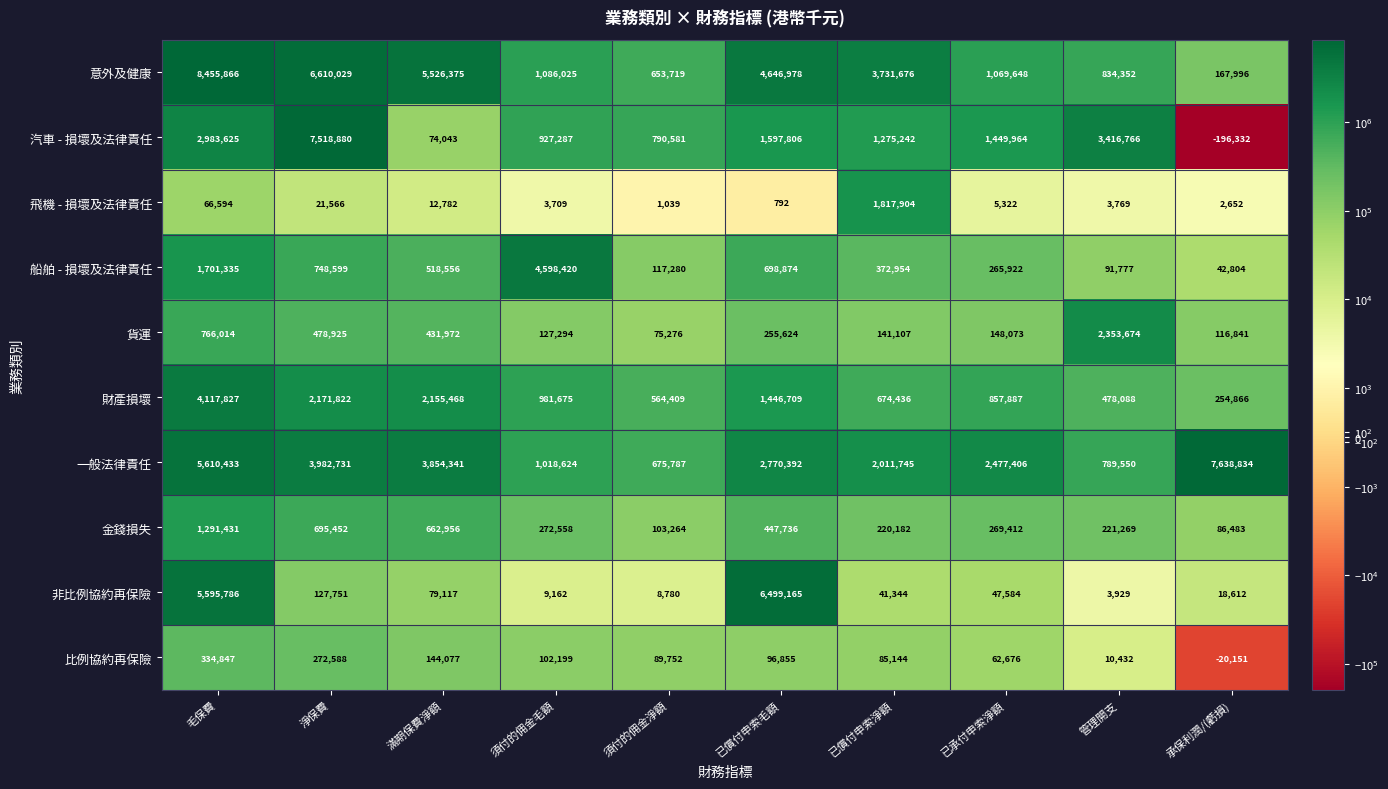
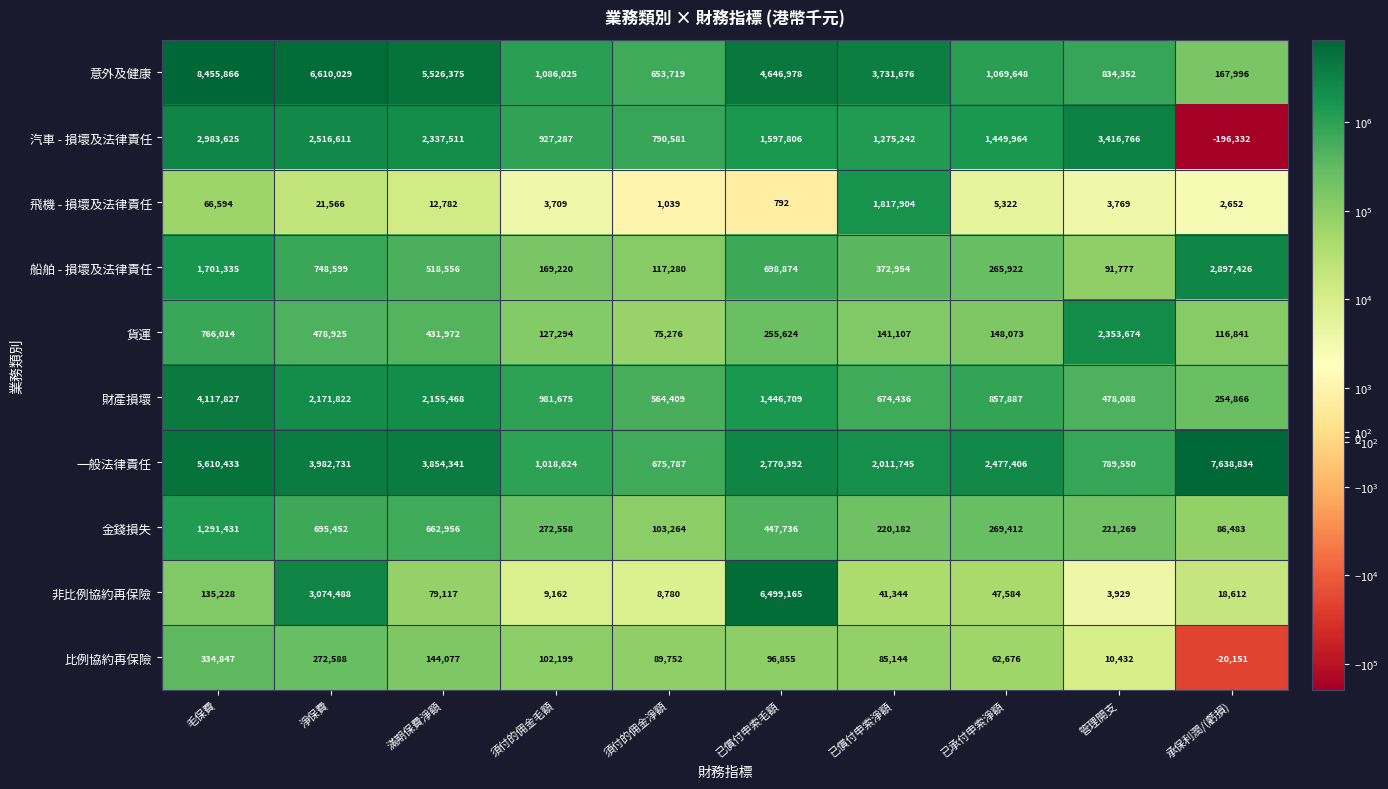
  {
    "意外及健康": {
      "毛保費": "8,455,866",
      "淨保費": "6,610,029",
      "滿期保費淨額": "5,526,375",
      "須付的佣金毛額": "1,086,025",
      "須付的佣金淨額": "653,719",
      "已償付申索毛額": "4,646,978",
      "已償付申索淨額": "3,731,676",
      "已承付申索淨額": "1,069,648",
      "管理開支": "834,352",
      "承保利潤/(虧損)": "167,996"
    },
    "汽車 - 損壞及法律責任": {
      "毛保費": "2,983,625",
-     "淨保費": "7,518,880",
-     "滿期保費淨額": "74,043",
+     "淨保費": "2,516,611",
+     "滿期保費淨額": "2,337,511",
      "須付的佣金毛額": "927,287",
      "須付的佣金淨額": "790,581",
      "已償付申索毛額": "1,597,806",
      "已償付申索淨額": "1,275,242",
      "已承付申索淨額": "1,449,964",
      "管理開支": "3,416,766",
      "承保利潤/(虧損)": "-196,332"
    },
    "飛機 - 損壞及法律責任": {
      "毛保費": "66,594",
      "淨保費": "21,566",
      "滿期保費淨額": "12,782",
      "須付的佣金毛額": "3,709",
      "須付的佣金淨額": "1,039",
      "已償付申索毛額": "792",
      "已償付申索淨額": "1,817,904",
      "已承付申索淨額": "5,322",
      "管理開支": "3,769",
      "承保利潤/(虧損)": "2,652"
    },
    "船舶 - 損壞及法律責任": {
      "毛保費": "1,701,335",
      "淨保費": "748,599",
      "滿期保費淨額": "518,556",
-     "須付的佣金毛額": "4,598,420",
+     "須付的佣金毛額": "169,220",
      "須付的佣金淨額": "117,280",
      "已償付申索毛額": "698,874",
      "已償付申索淨額": "372,954",
      "已承付申索淨額": "265,922",
      "管理開支": "91,777",
-     "承保利潤/(虧損)": "42,804"
+     "承保利潤/(虧損)": "2,897,426"
    },
    "貨運": {
      "毛保費": "766,014",
      "淨保費": "478,925",
      "滿期保費淨額": "431,972",
      "須付的佣金毛額": "127,294",
      "須付的佣金淨額": "75,276",
      "已償付申索毛額": "255,624",
      "已償付申索淨額": "141,107",
      "已承付申索淨額": "148,073",
      "管理開支": "2,353,674",
      "承保利潤/(虧損)": "116,841"
    },
    "財產損壞": {
      "毛保費": "4,117,827",
      "淨保費": "2,171,822",
      "滿期保費淨額": "2,155,468",
      "須付的佣金毛額": "981,675",
      "須付的佣金淨額": "564,409",
      "已償付申索毛額": "1,446,709",
      "已償付申索淨額": "674,436",
      "已承付申索淨額": "857,887",
      "管理開支": "478,088",
      "承保利潤/(虧損)": "254,866"
    },
    "一般法律責任": {
      "毛保費": "5,610,433",
      "淨保費": "3,982,731",
      "滿期保費淨額": "3,854,341",
      "須付的佣金毛額": "1,018,624",
      "須付的佣金淨額": "675,787",
      "已償付申索毛額": "2,770,392",
      "已償付申索淨額": "2,011,745",
      "已承付申索淨額": "2,477,406",
      "管理開支": "789,550",
      "承保利潤/(虧損)": "7,638,834"
    },
    "金錢損失": {
      "毛保費": "1,291,431",
      "淨保費": "695,452",
      "滿期保費淨額": "662,956",
      "須付的佣金毛額": "272,558",
      "須付的佣金淨額": "103,264",
      "已償付申索毛額": "447,736",
      "已償付申索淨額": "220,182",
      "已承付申索淨額": "269,412",
      "管理開支": "221,269",
      "承保利潤/(虧損)": "86,483"
    },
    "非比例協約再保險": {
-     "毛保費": "5,595,786",
-     "淨保費": "127,751",
+     "毛保費": "135,228",
+     "淨保費": "3,074,488",
      "滿期保費淨額": "79,117",
      "須付的佣金毛額": "9,162",
      "須付的佣金淨額": "8,780",
      "已償付申索毛額": "6,499,165",
      "已償付申索淨額": "41,344",
      "已承付申索淨額": "47,584",
      "管理開支": "3,929",
      "承保利潤/(虧損)": "18,612"
    },
    "比例協約再保險": {
      "毛保費": "334,847",
      "淨保費": "272,588",
      "滿期保費淨額": "144,077",
      "須付的佣金毛額": "102,199",
      "須付的佣金淨額": "89,752",
      "已償付申索毛額": "96,855",
      "已償付申索淨額": "85,144",
      "已承付申索淨額": "62,676",
      "管理開支": "10,432",
      "承保利潤/(虧損)": "-20,151"
    }
  }
